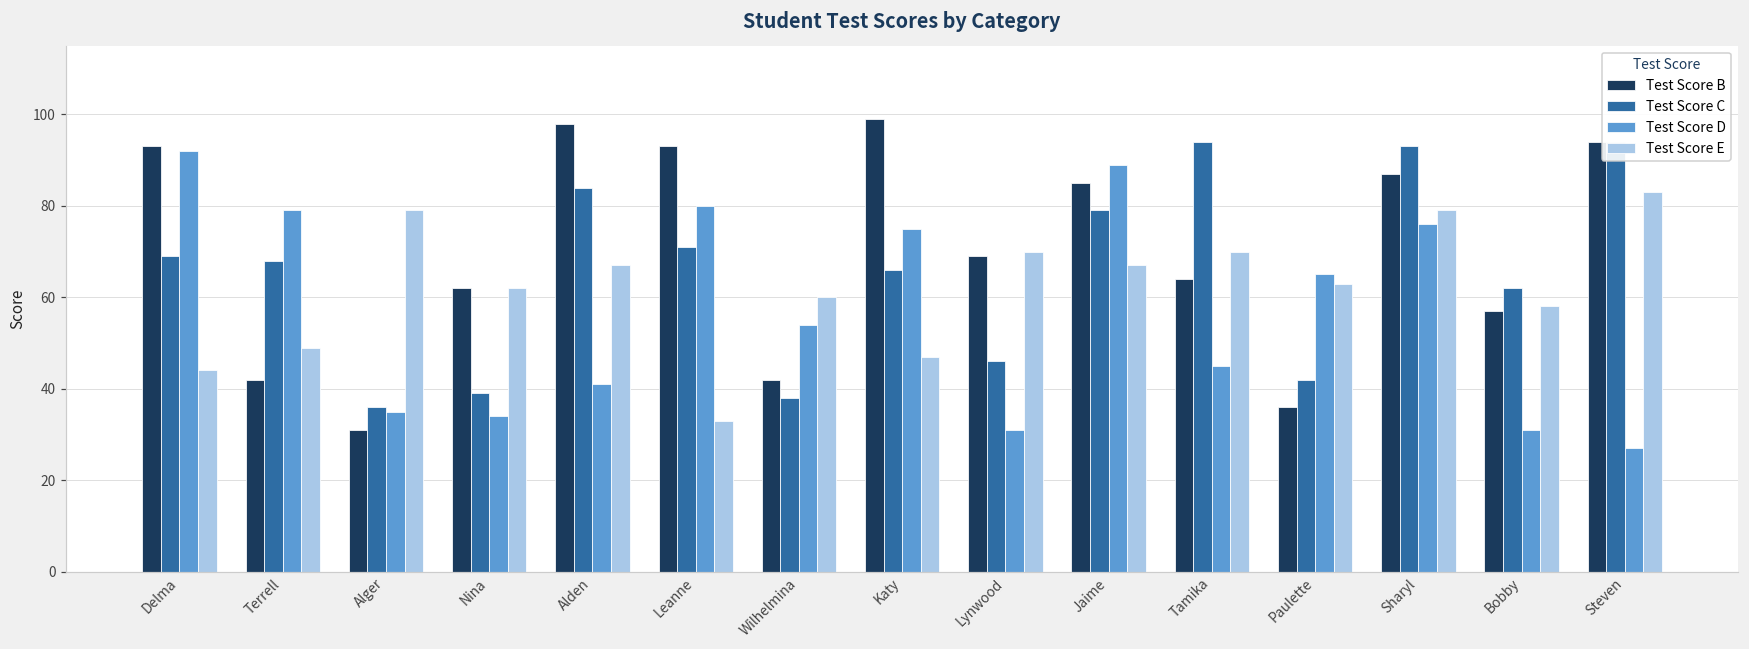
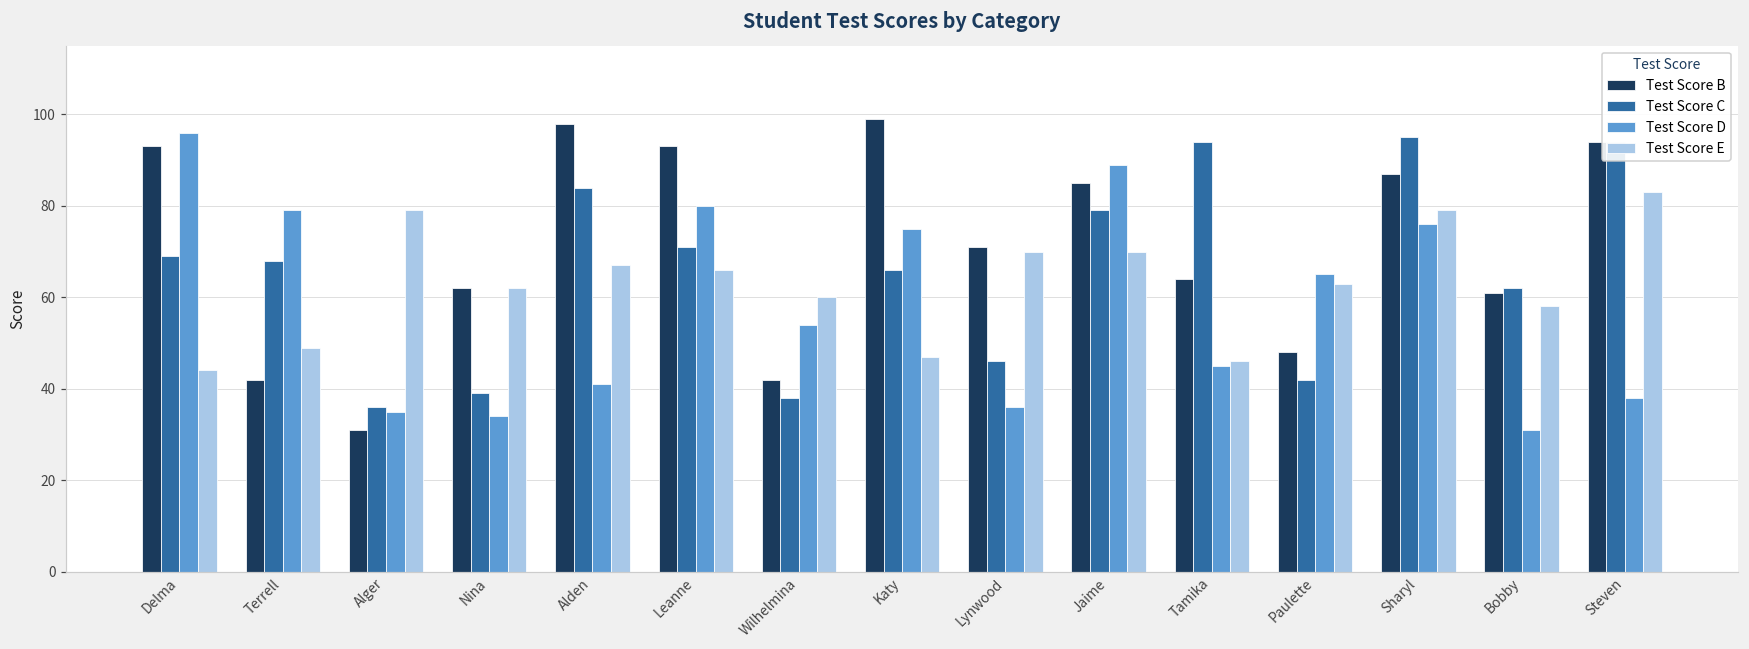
  {
    "Test Score B": {
      "Delma": 93,
      "Terrell": 42,
      "Alger": 31,
      "Nina": 62,
      "Alden": 98,
      "Leanne": 93,
      "Wilhelmina": 42,
      "Katy": 99,
-     "Lynwood": 69,
+     "Lynwood": 71,
      "Jaime": 85,
      "Tamika": 64,
-     "Paulette": 36,
+     "Paulette": 48,
      "Sharyl": 87,
-     "Bobby": 57,
+     "Bobby": 61,
      "Steven": 94
    },
    "Test Score C": {
      "Delma": 69,
      "Terrell": 68,
      "Alger": 36,
      "Nina": 39,
      "Alden": 84,
      "Leanne": 71,
      "Wilhelmina": 38,
      "Katy": 66,
      "Lynwood": 46,
      "Jaime": 79,
      "Tamika": 94,
      "Paulette": 42,
-     "Sharyl": 93,
+     "Sharyl": 95,
      "Bobby": 62
    },
    "Test Score D": {
-     "Delma": 92,
+     "Delma": 96,
      "Terrell": 79,
      "Alger": 35,
      "Nina": 34,
      "Alden": 41,
      "Leanne": 80,
      "Wilhelmina": 54,
      "Katy": 75,
-     "Lynwood": 31,
+     "Lynwood": 36,
      "Jaime": 89,
      "Tamika": 45,
      "Paulette": 65,
      "Sharyl": 76,
      "Bobby": 31,
-     "Steven": 27
+     "Steven": 38
    },
    "Test Score E": {
      "Delma": 44,
      "Terrell": 49,
      "Alger": 79,
      "Nina": 62,
      "Alden": 67,
-     "Leanne": 33,
+     "Leanne": 66,
      "Wilhelmina": 60,
      "Katy": 47,
      "Lynwood": 70,
-     "Jaime": 67,
-     "Tamika": 70,
+     "Jaime": 70,
+     "Tamika": 46,
      "Paulette": 63,
      "Sharyl": 79,
      "Bobby": 58,
      "Steven": 83
    }
  }
